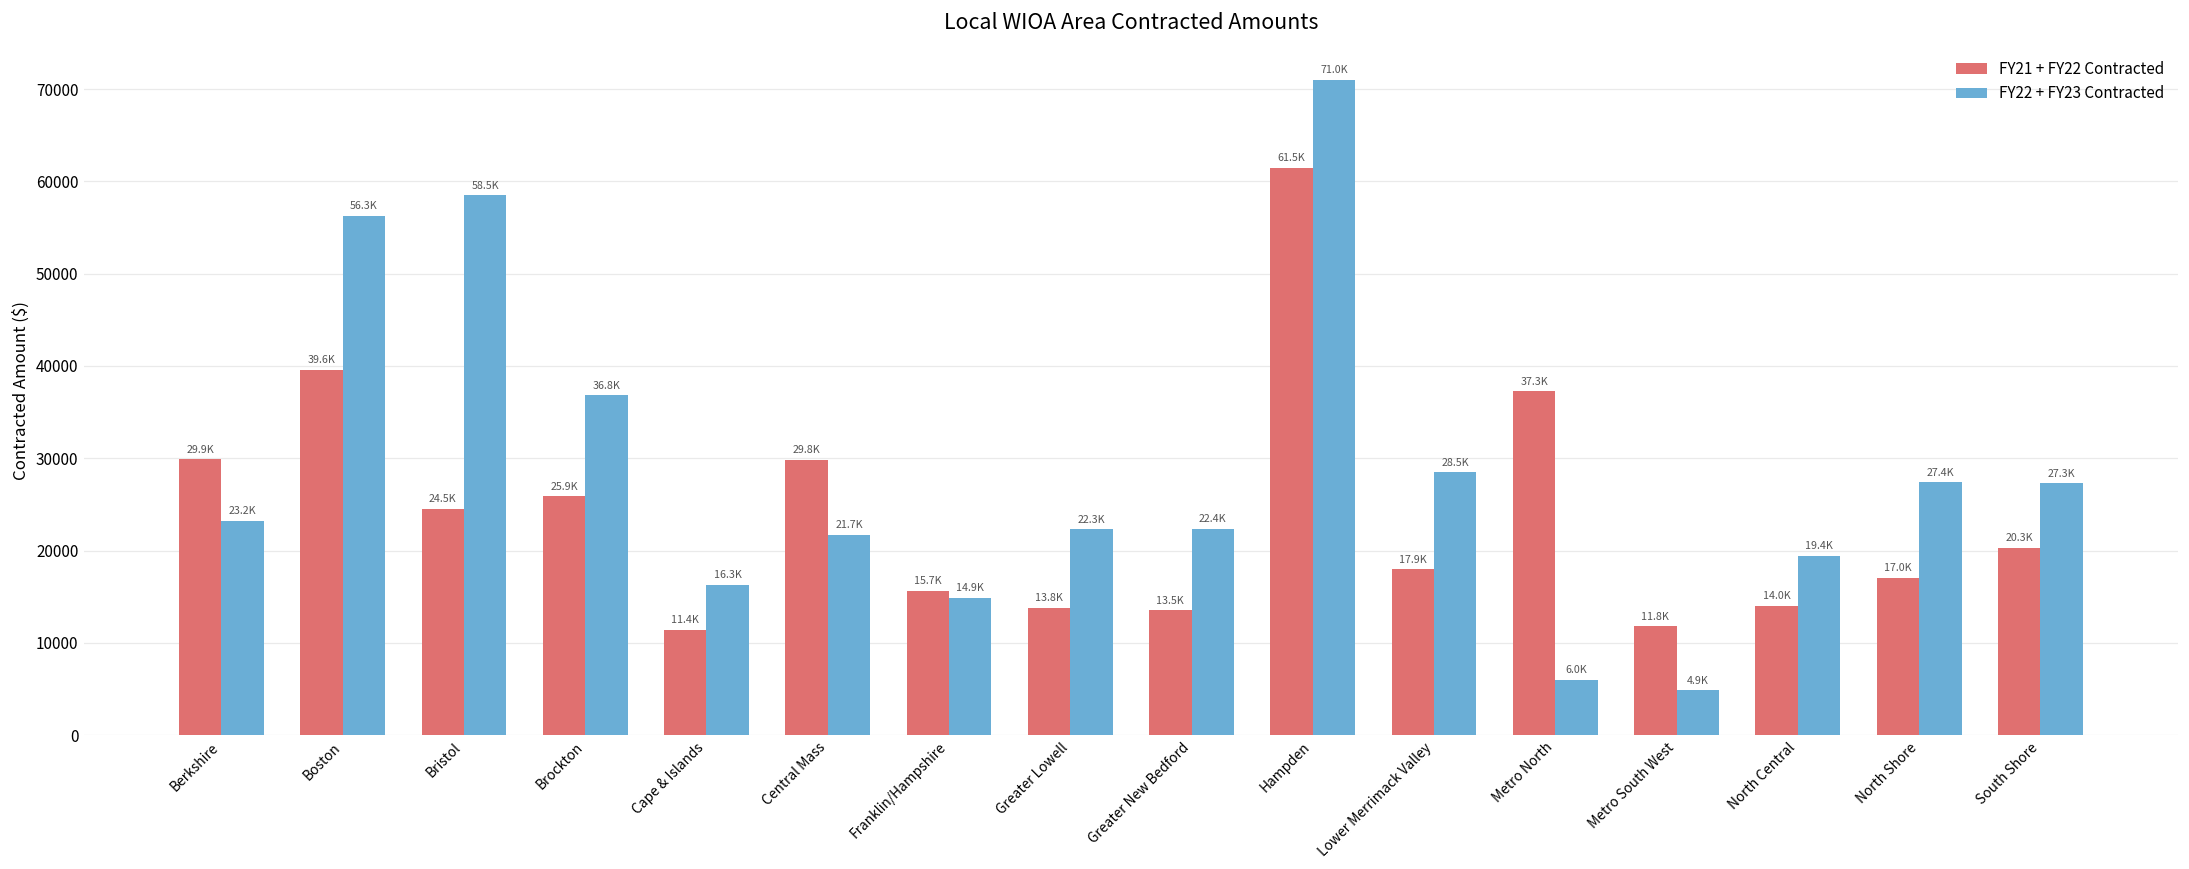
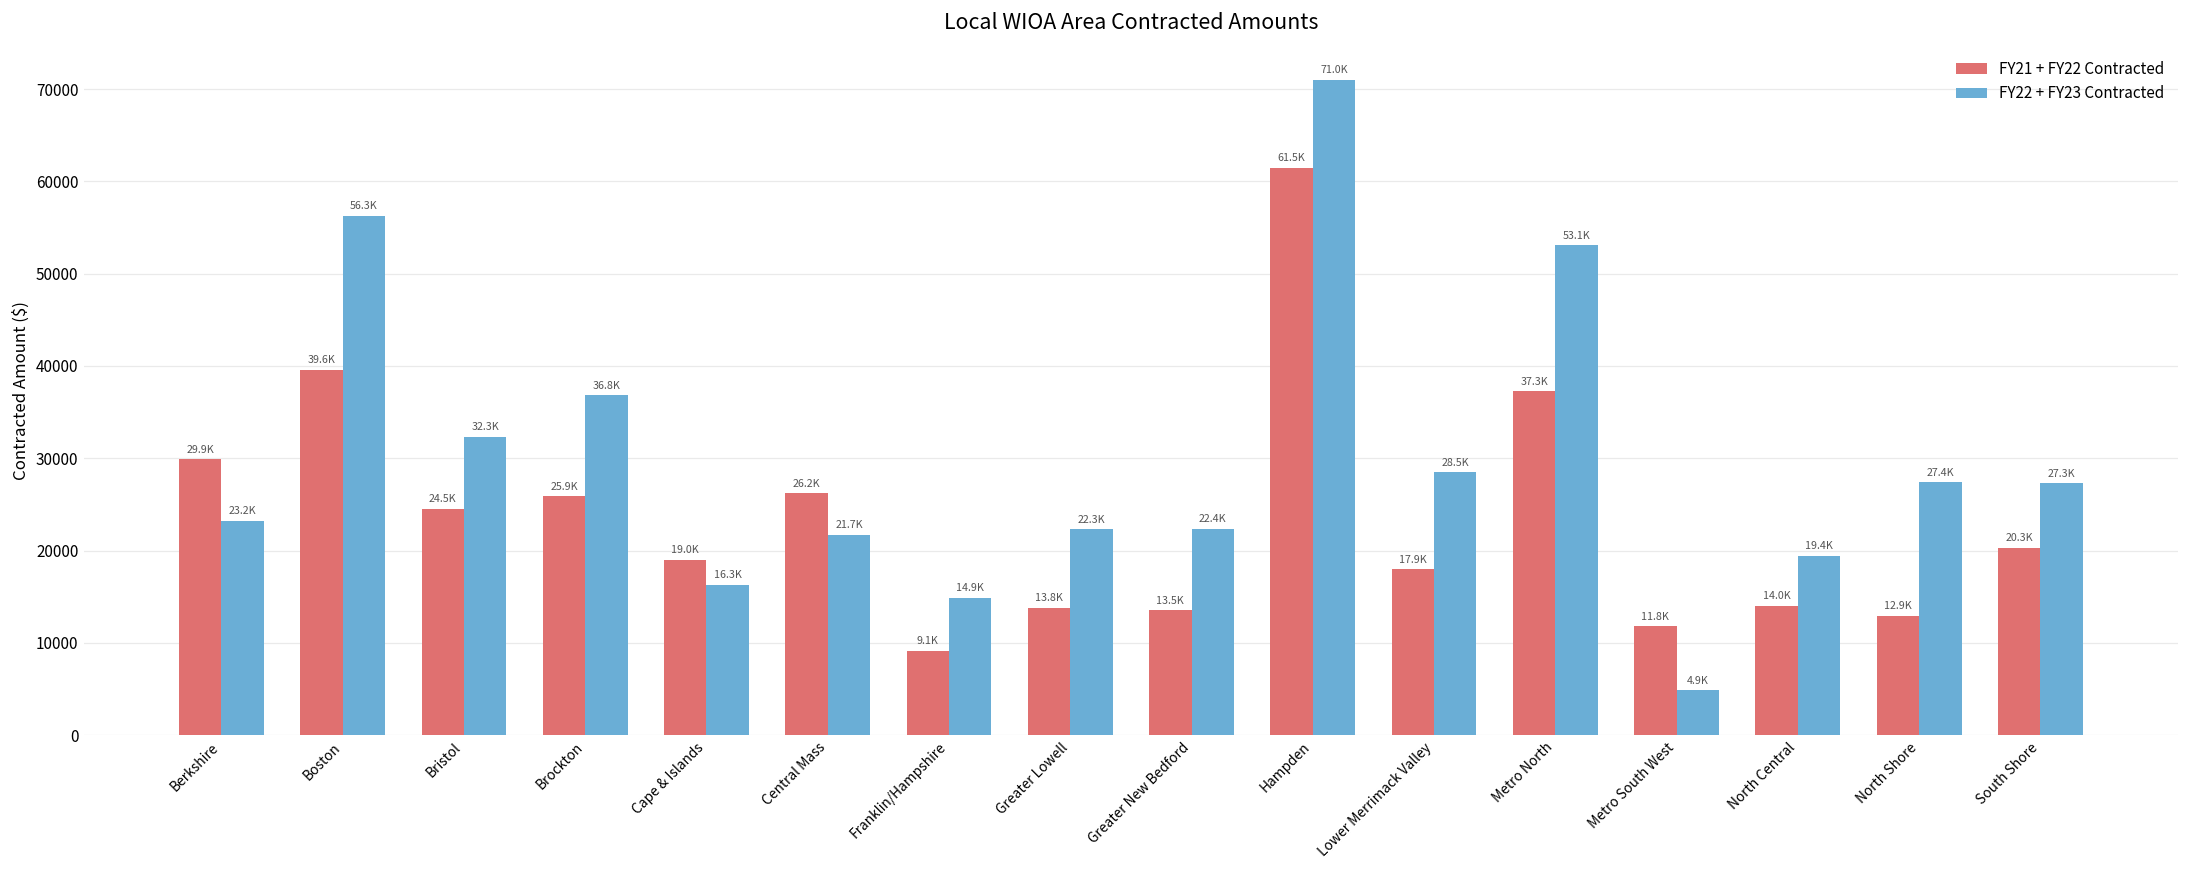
  {
    "FY21 + FY22 Contracted": {
      "Berkshire": "29.9K",
      "Boston": "39.6K",
      "Bristol": "24.5K",
      "Brockton": "25.9K",
-     "Cape & Islands": "11.4K",
-     "Central Mass": "29.8K",
-     "Franklin/Hampshire": "15.7K",
+     "Cape & Islands": "19.0K",
+     "Central Mass": "26.2K",
+     "Franklin/Hampshire": "9.1K",
      "Greater Lowell": "13.8K",
      "Greater New Bedford": "13.5K",
      "Hampden": "61.5K",
      "Lower Merrimack Valley": "17.9K",
      "Metro North": "37.3K",
      "Metro South West": "11.8K",
      "North Central": "14.0K",
-     "North Shore": "17.0K",
+     "North Shore": "12.9K",
      "South Shore": "20.3K"
    },
    "FY22 + FY23 Contracted": {
      "Berkshire": "23.2K",
      "Boston": "56.3K",
-     "Bristol": "58.5K",
+     "Bristol": "32.3K",
      "Brockton": "36.8K",
      "Cape & Islands": "16.3K",
      "Central Mass": "21.7K",
      "Franklin/Hampshire": "14.9K",
      "Greater Lowell": "22.3K",
      "Greater New Bedford": "22.4K",
      "Hampden": "71.0K",
      "Lower Merrimack Valley": "28.5K",
-     "Metro North": "6.0K",
+     "Metro North": "53.1K",
      "Metro South West": "4.9K",
      "North Central": "19.4K",
      "North Shore": "27.4K",
      "South Shore": "27.3K"
    }
  }
